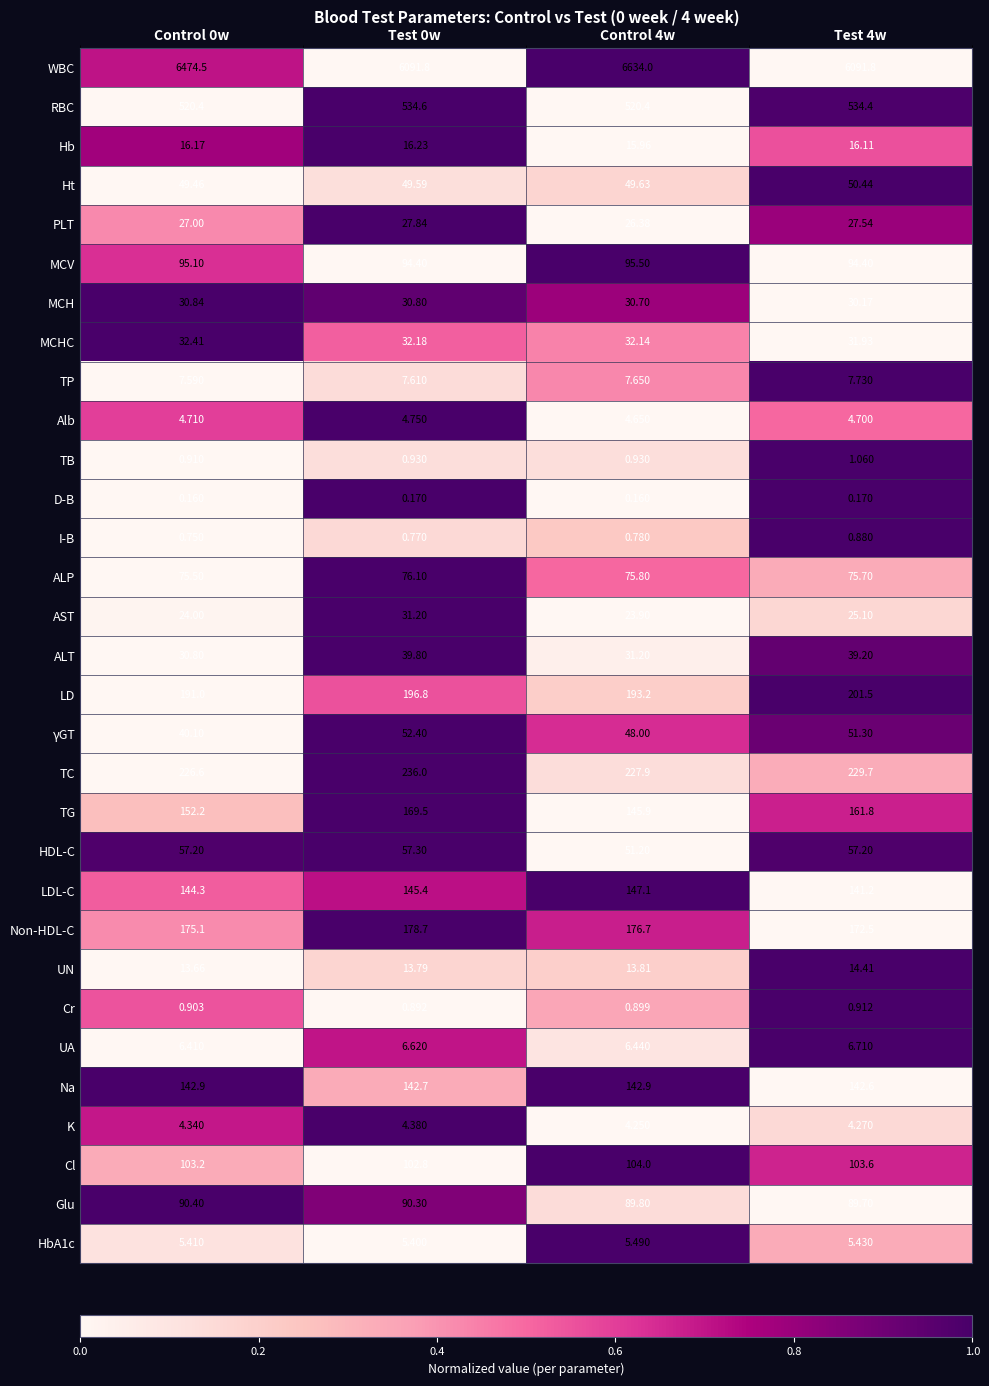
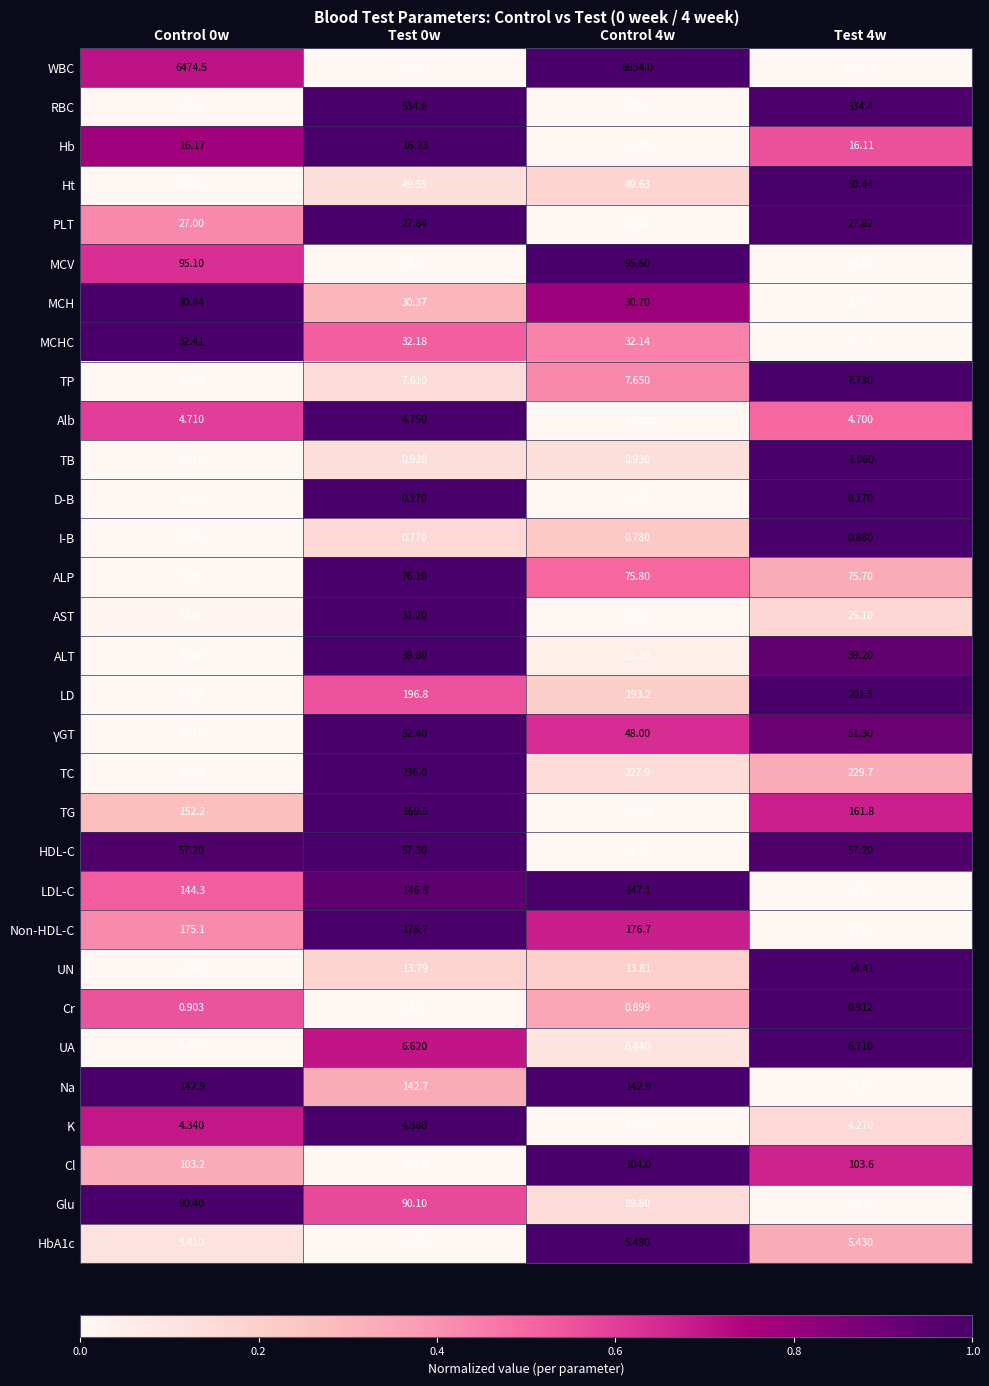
  {
    "WBC": {
      "Control 0w": 6474.5,
      "Control 4w": 6634.0
    },
    "RBC": {
      "Test 0w": 534.6,
      "Test 4w": 534.4
    },
    "Hb": {
      "Control 0w": 16.17,
      "Test 0w": 16.23,
      "Test 4w": 16.11
    },
    "Ht": {
      "Test 4w": 50.44
    },
    "PLT": {
      "Control 0w": 27.00,
      "Test 0w": 27.84,
-     "Test 4w": 27.54
+     "Test 4w": 27.82
    },
    "MCV": {
      "Control 0w": 95.10,
      "Control 4w": 95.50
    },
    "MCH": {
      "Control 0w": 30.84,
-     "Test 0w": 30.80,
+     "Test 0w": 30.37,
      "Control 4w": 30.70
    },
    "MCHC": {
      "Control 0w": 32.41,
      "Test 0w": 32.18,
      "Control 4w": 32.14
    },
    "TP": {
      "Control 4w": 7.650,
      "Test 4w": 7.730
    },
    "Alb": {
      "Control 0w": 4.710,
      "Test 0w": 4.750,
      "Test 4w": 4.700
    },
    "TB": {
      "Test 4w": 1.060
    },
    "D-B": {
      "Test 0w": 0.170,
      "Test 4w": 0.170
    },
    "I-B": {
      "Control 4w": 0.780,
      "Test 4w": 0.880
    },
    "ALP": {
      "Test 0w": 76.10,
      "Control 4w": 75.80,
      "Test 4w": 75.70
    },
    "AST": {
      "Test 0w": 31.20
    },
    "ALT": {
      "Test 0w": 39.80,
      "Test 4w": 39.20
    },
    "LD": {
      "Test 0w": 196.8,
      "Control 4w": 193.2,
      "Test 4w": 201.5
    },
    "γGT": {
      "Test 0w": 52.40,
      "Control 4w": 48.00,
      "Test 4w": 51.30
    },
    "TC": {
      "Test 0w": 236.0,
      "Test 4w": 229.7
    },
    "TG": {
      "Control 0w": 152.2,
      "Test 0w": 169.5,
      "Test 4w": 161.8
    },
    "HDL-C": {
      "Control 0w": 57.20,
      "Test 0w": 57.30,
      "Test 4w": 57.20
    },
    "LDL-C": {
      "Control 0w": 144.3,
-     "Test 0w": 145.4,
+     "Test 0w": 146.8,
      "Control 4w": 147.1
    },
    "Non-HDL-C": {
      "Control 0w": 175.1,
      "Test 0w": 178.7,
      "Control 4w": 176.7
    },
    "UN": {
      "Control 4w": 13.81,
      "Test 4w": 14.41
    },
    "Cr": {
      "Control 0w": 0.903,
      "Control 4w": 0.899,
      "Test 4w": 0.912
    },
    "UA": {
      "Test 0w": 6.620,
      "Test 4w": 6.710
    },
    "Na": {
      "Control 0w": 142.9,
      "Test 0w": 142.7,
      "Control 4w": 142.9
    },
    "K": {
      "Control 0w": 4.340,
      "Test 0w": 4.380
    },
    "Cl": {
      "Control 0w": 103.2,
      "Control 4w": 104.0,
      "Test 4w": 103.6
    },
    "Glu": {
      "Control 0w": 90.40,
-     "Test 0w": 90.30
+     "Test 0w": 90.10
    },
    "HbA1c": {
      "Control 4w": 5.490,
      "Test 4w": 5.430
    }
  }
